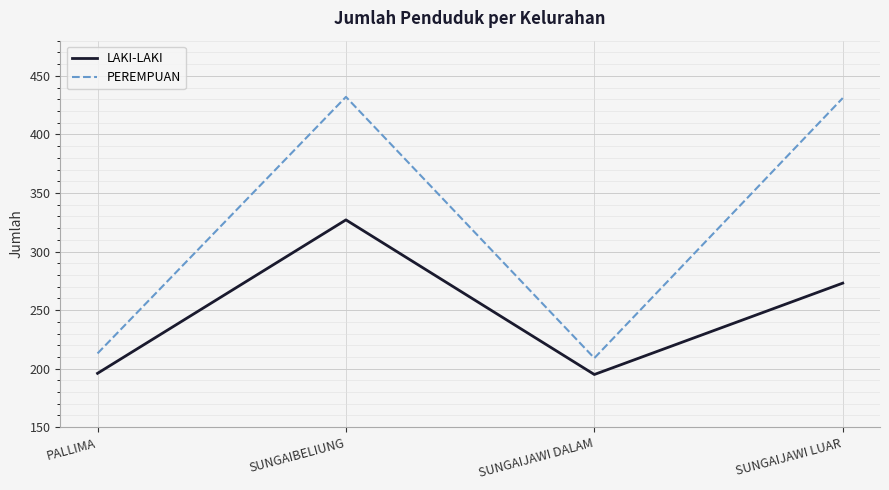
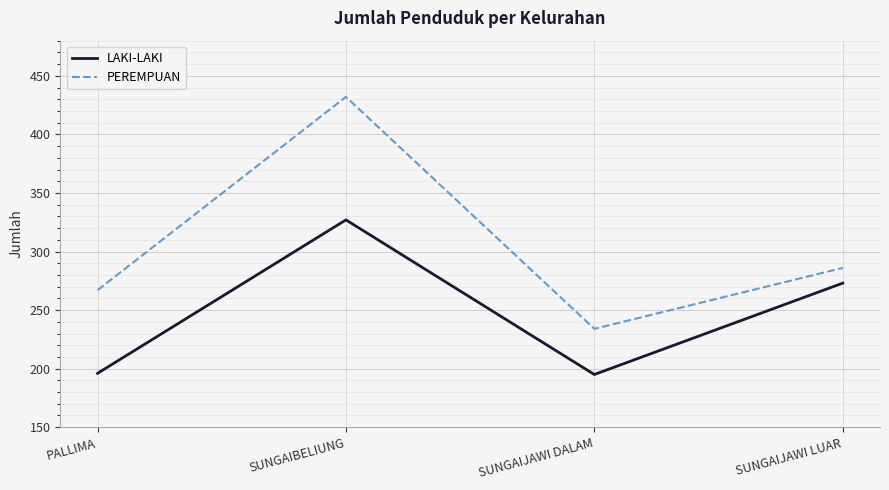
  {
    "LAKI-LAKI": {
      "PALLIMA": 196,
      "SUNGAIBELIUNG": 327,
      "SUNGAIJAWI DALAM": 195,
      "SUNGAIJAWI LUAR": 273
    },
    "PEREMPUAN": {
-     "PALLIMA": 213,
+     "PALLIMA": 267,
      "SUNGAIBELIUNG": 432,
-     "SUNGAIJAWI DALAM": 209,
-     "SUNGAIJAWI LUAR": 431
+     "SUNGAIJAWI DALAM": 234,
+     "SUNGAIJAWI LUAR": 286
    }
  }
